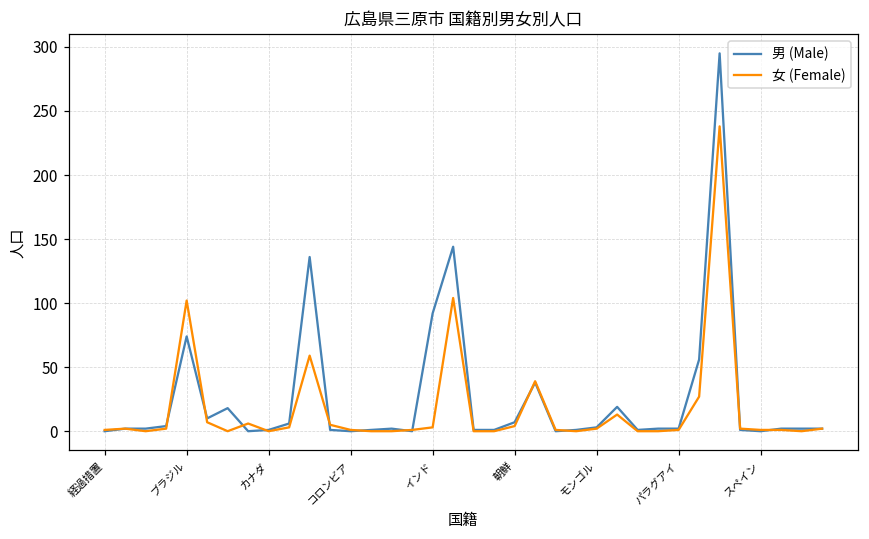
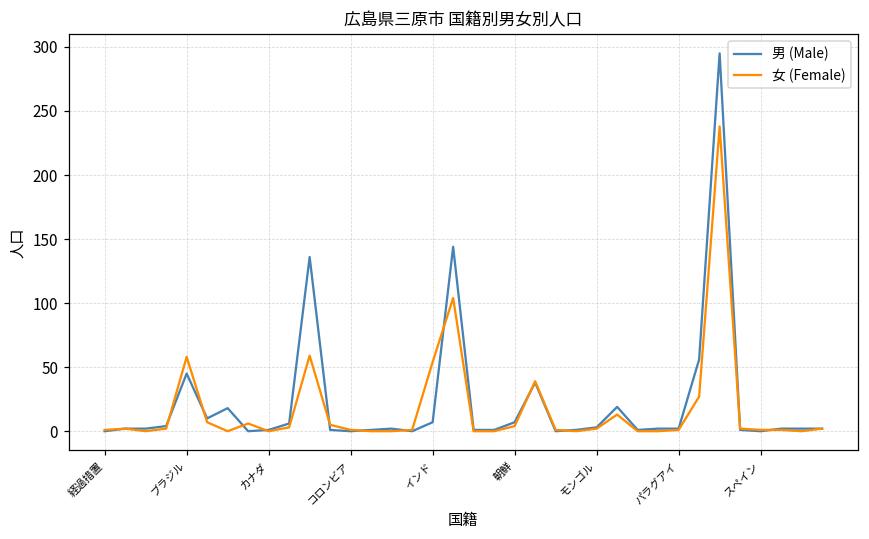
  {
    "男 (Male)": {
-     "ブラジル": 74,
-     "インド": 92,
+     "ブラジル": 45,
+     "インド": 7,
      "朝鮮": 7
    },
    "女 (Female)": {
-     "ブラジル": 102,
-     "インド": 3,
+     "ブラジル": 58,
+     "インド": 54,
      "朝鮮": 4
    }
  }
